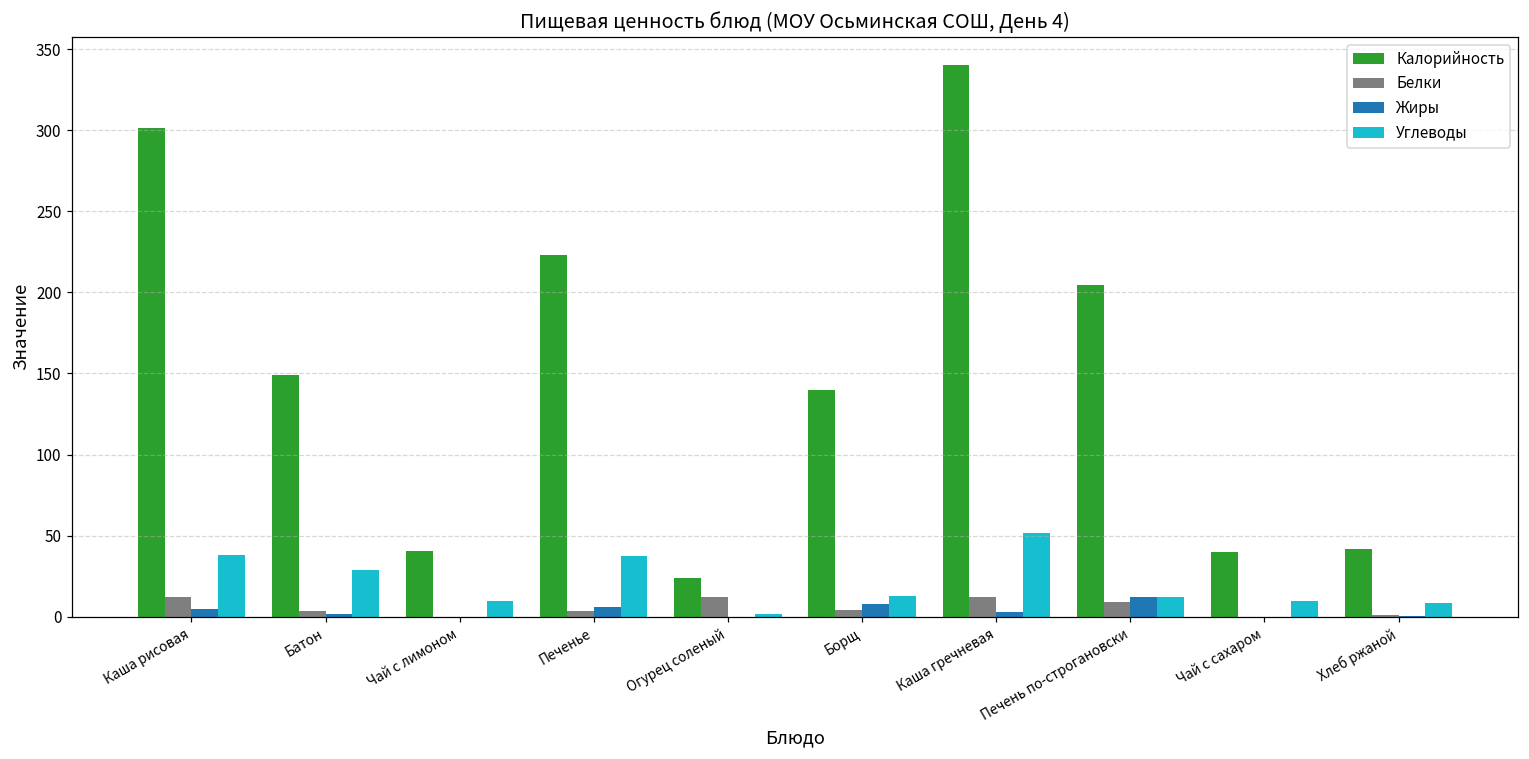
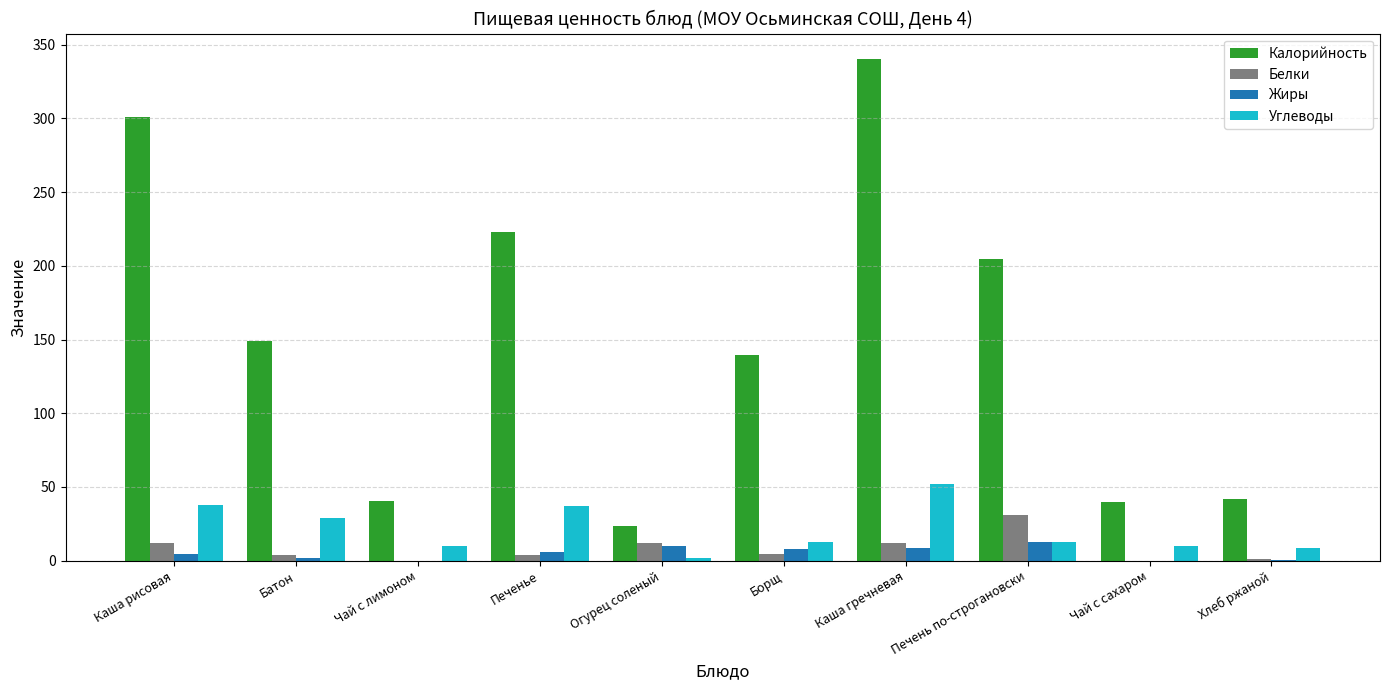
  {
    "Калорийность": {
      "Каша рисовая": 301,
      "Батон": 149,
      "Чай с лимоном": 41,
      "Печенье": 223,
      "Огурец соленый": 24,
      "Борщ": 140,
      "Каша гречневая": 341,
      "Печень по-строгановски": 204,
      "Чай с сахаром": 40,
      "Хлеб ржаной": 42
    },
    "Белки": {
      "Каша рисовая": 12,
      "Батон": 4,
      "Печенье": 4,
      "Огурец соленый": 12,
      "Борщ": 4,
      "Каша гречневая": 12,
-     "Печень по-строгановски": 9,
+     "Печень по-строгановски": 31,
      "Чай с сахаром": 0
    },
    "Жиры": {
      "Каша рисовая": 5,
      "Чай с лимоном": 0,
      "Печенье": 6,
-     "Огурец соленый": 0,
+     "Огурец соленый": 10,
      "Борщ": 8,
-     "Каша гречневая": 3,
+     "Каша гречневая": 8,
      "Печень по-строгановски": 12,
      "Чай с сахаром": 0
    },
    "Углеводы": {
      "Каша рисовая": 38,
      "Батон": 29,
      "Чай с лимоном": 10,
      "Печенье": 37,
      "Огурец соленый": 2,
      "Борщ": 13,
      "Каша гречневая": 52,
      "Печень по-строгановски": 12,
      "Чай с сахаром": 10,
      "Хлеб ржаной": 9
    }
  }
